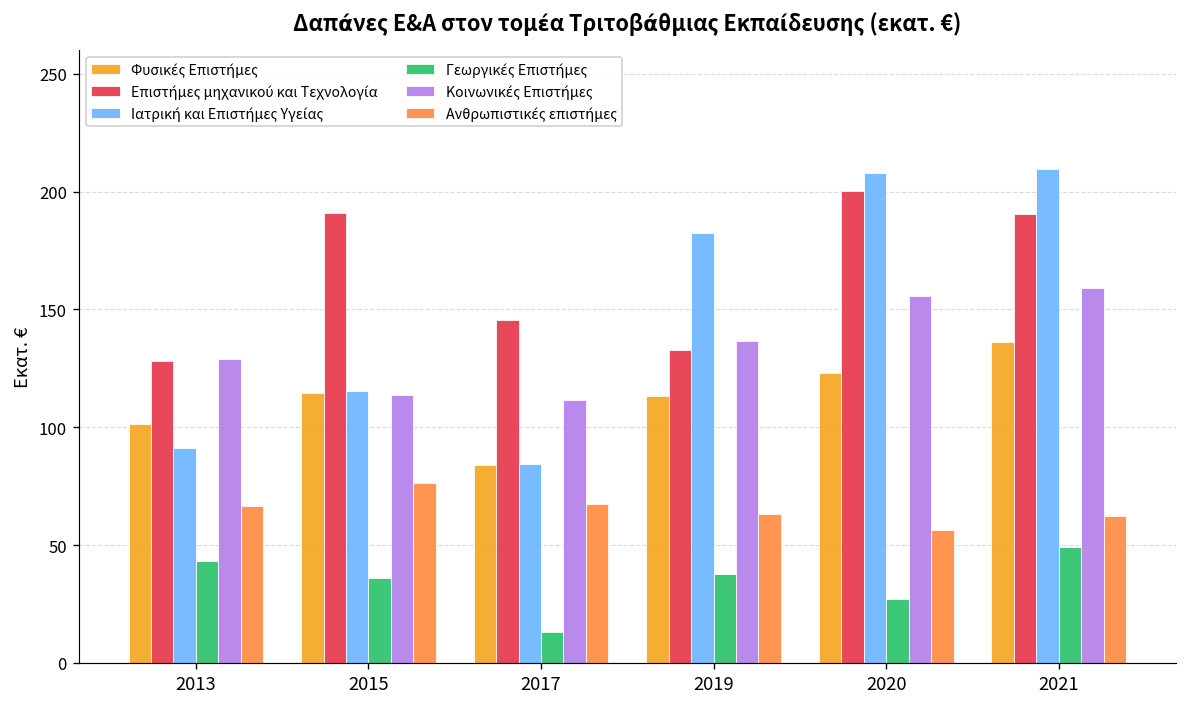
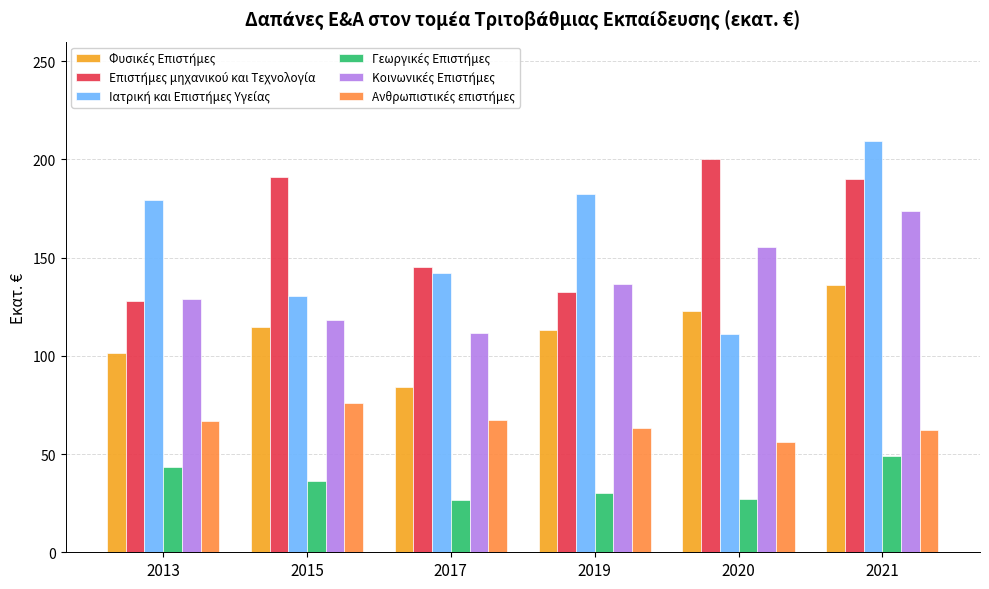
  {
    "Επιστήμες μηχανικού και Τεχνολογία": {
      "2013": 128,
      "2015": 191,
      "2017": 145,
      "2019": 133,
      "2020": 200,
      "2021": 190
    },
    "Ιατρική και Επιστήμες Υγείας": {
-     "2013": 91,
-     "2015": 115,
-     "2017": 84,
+     "2013": 179,
+     "2015": 130,
+     "2017": 142,
      "2019": 182,
-     "2020": 208,
+     "2020": 111,
      "2021": 209
    },
    "Γεωργικές Επιστήμες": {
      "2013": 43,
      "2015": 36,
-     "2017": 13,
-     "2019": 38,
+     "2017": 27,
+     "2019": 30,
      "2020": 27,
      "2021": 49
    },
    "Κοινωνικές Επιστήμες": {
      "2013": 129,
-     "2015": 114,
+     "2015": 118,
      "2017": 111,
      "2019": 137,
      "2020": 156,
-     "2021": 159
+     "2021": 174
    }
  }
